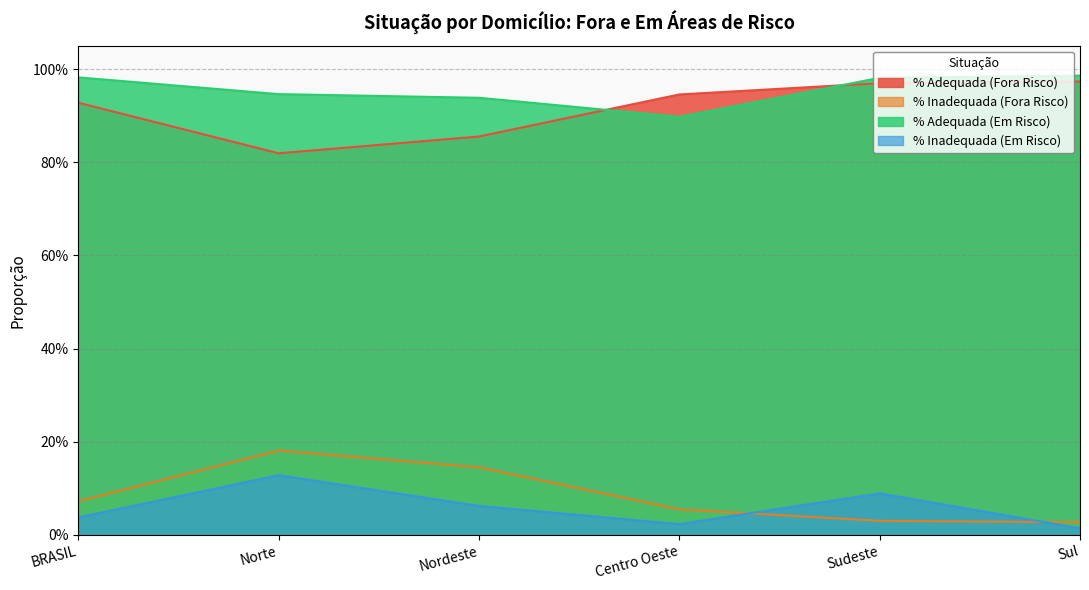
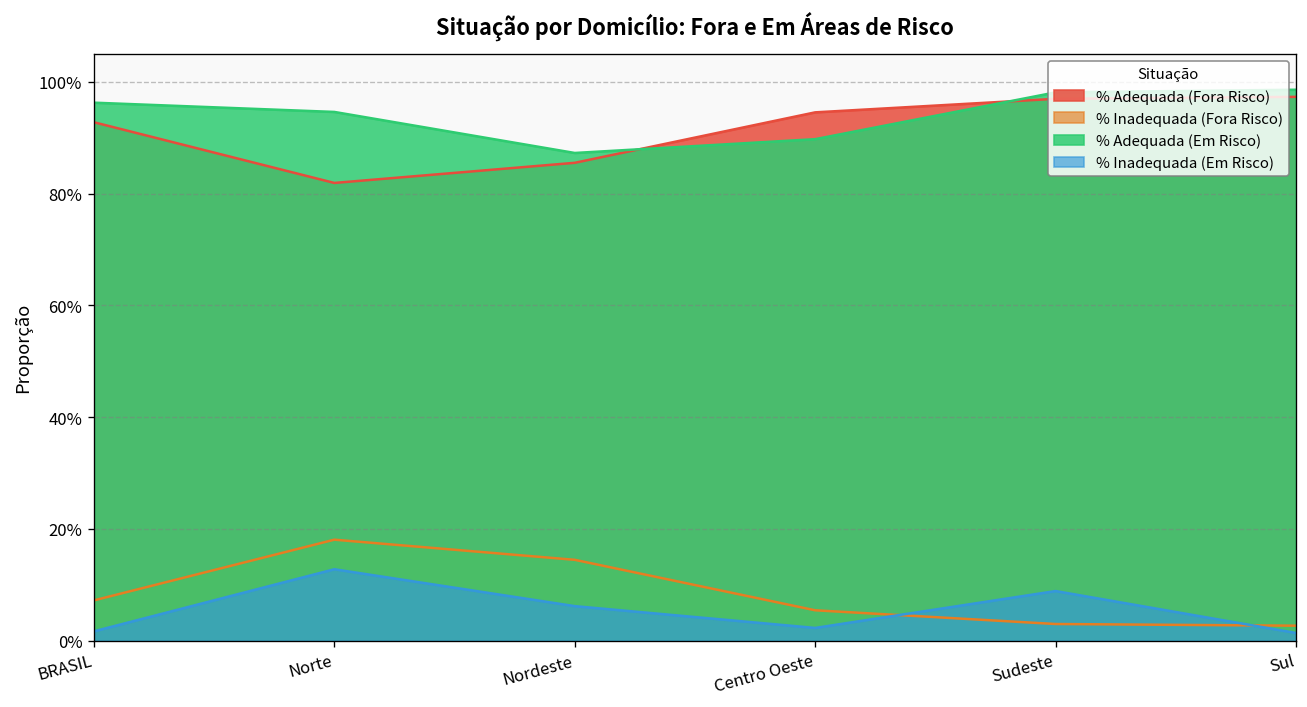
  {
    "% Adequada (Em Risco)": {
-     "BRASIL": "98%",
+     "BRASIL": "96%",
      "Norte": "95%",
-     "Nordeste": "94%",
+     "Nordeste": "87%",
      "Centro Oeste": "90%",
      "Sul": "99%"
    },
    "% Inadequada (Em Risco)": {
-     "BRASIL": "4%",
+     "BRASIL": "2%",
      "Norte": "13%",
      "Nordeste": "6%",
      "Centro Oeste": "2%",
      "Sudeste": "9%",
      "Sul": "1%"
    }
  }
